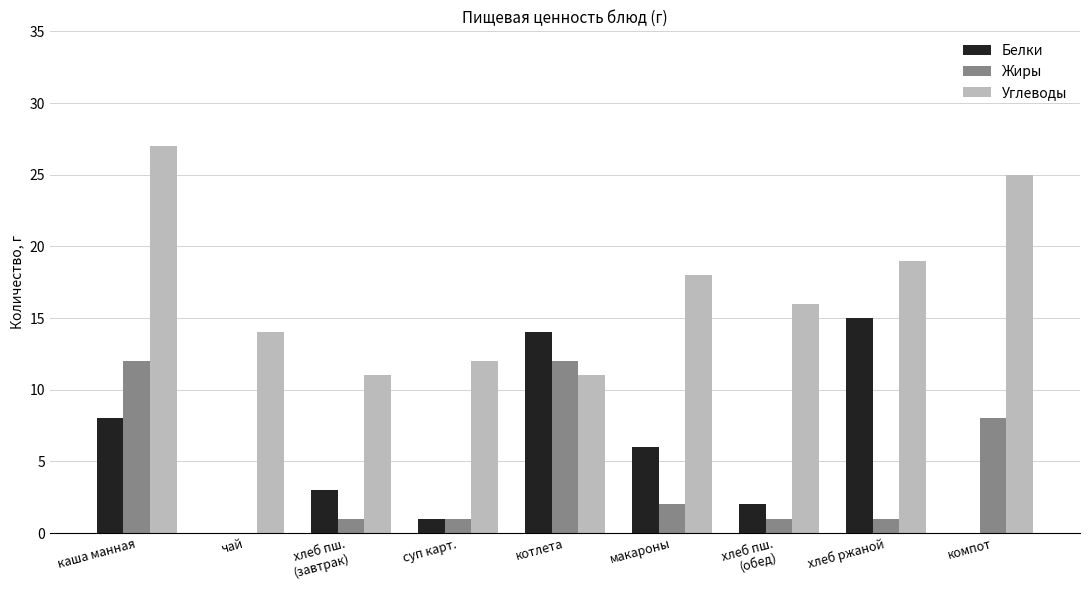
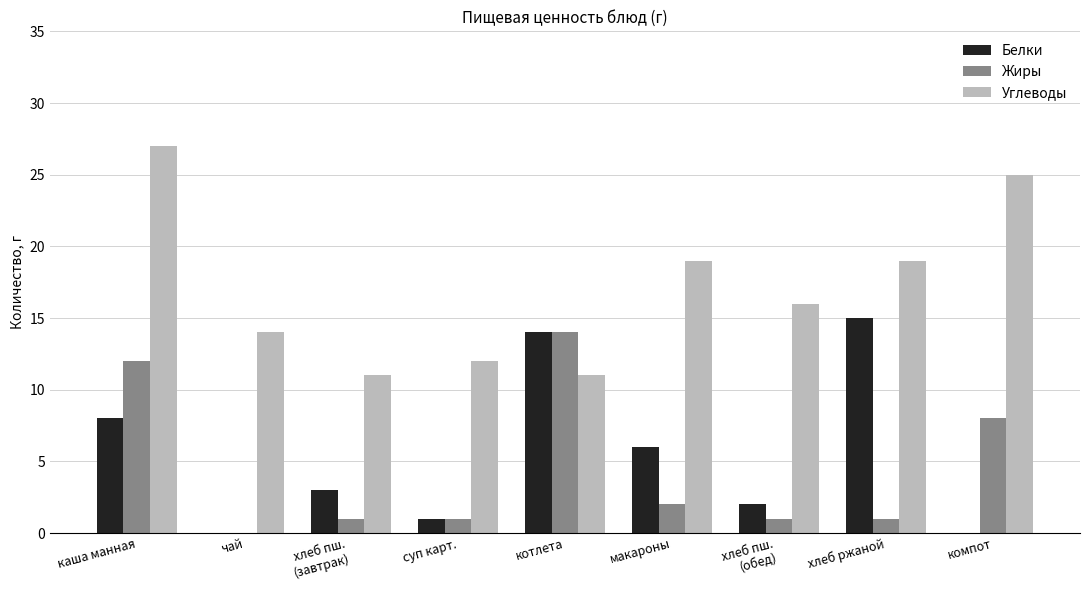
  {
    "Белки": {
      "каша манная": 8,
      "чай": 0,
      "хлеб пш. (завтрак)": 3,
      "суп карт.": 1,
      "котлета": 14,
      "макароны": 6,
      "хлеб пш. (обед)": 2,
      "хлеб ржаной": 15,
      "компот": 0
    },
    "Жиры": {
      "каша манная": 12,
      "чай": 0,
      "хлеб пш. (завтрак)": 1,
      "суп карт.": 1,
-     "котлета": 12,
+     "котлета": 14,
      "макароны": 2,
      "хлеб пш. (обед)": 1,
      "хлеб ржаной": 1,
      "компот": 8
    },
    "Углеводы": {
      "каша манная": 27,
      "чай": 14,
      "хлеб пш. (завтрак)": 11,
      "суп карт.": 12,
      "котлета": 11,
-     "макароны": 18,
+     "макароны": 19,
      "хлеб пш. (обед)": 16,
      "хлеб ржаной": 19,
      "компот": 25
    }
  }
